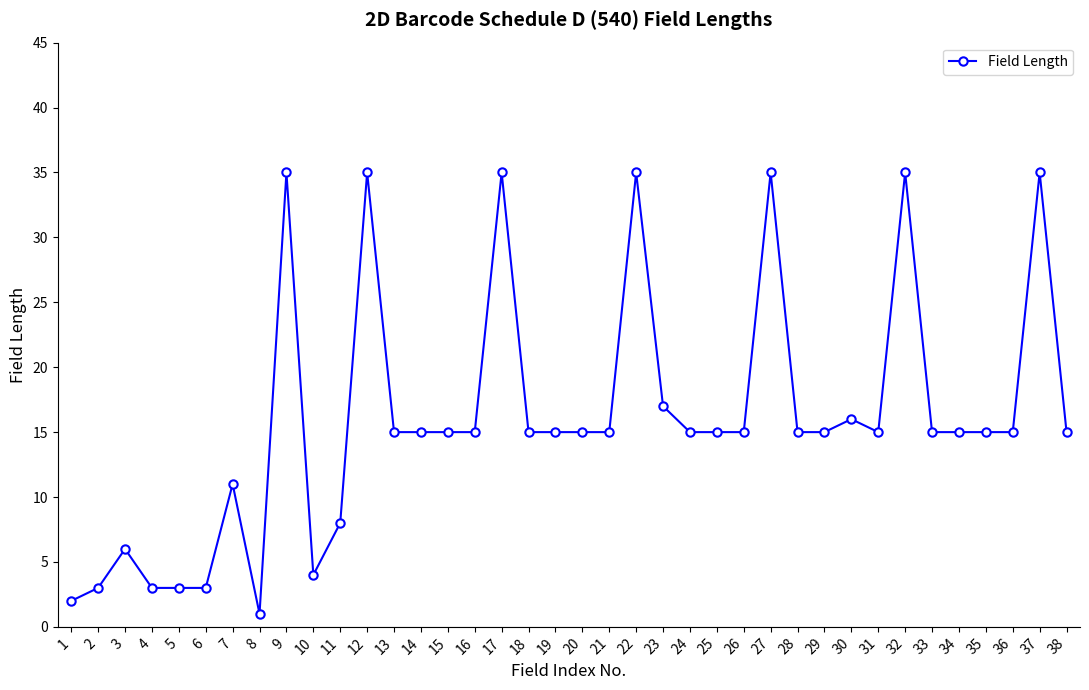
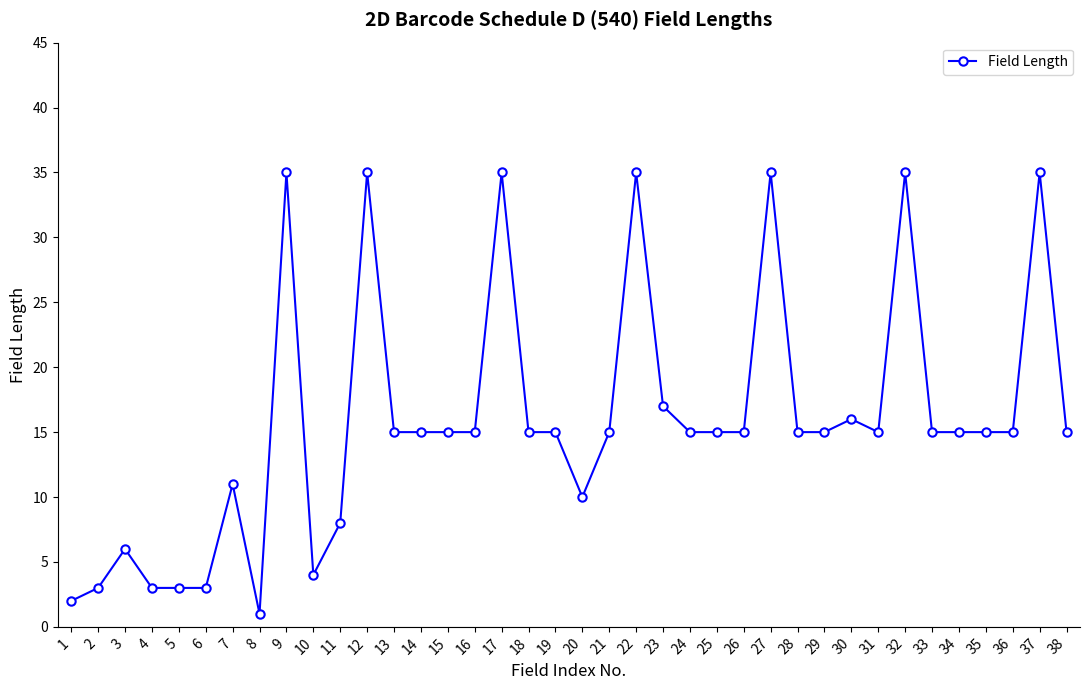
  {
    "1": 2,
    "2": 3,
    "3": 6,
    "4": 3,
    "5": 3,
    "6": 3,
    "7": 11,
    "8": 1,
    "9": 35,
    "10": 4,
    "11": 8,
    "12": 35,
    "13": 15,
    "14": 15,
    "15": 15,
    "16": 15,
    "17": 35,
    "18": 15,
    "19": 15,
-   "20": 15,
+   "20": 10,
    "21": 15,
    "22": 35,
    "23": 17,
    "24": 15,
    "25": 15,
    "26": 15,
    "27": 35,
    "28": 15,
    "29": 15,
    "30": 16,
    "31": 15,
    "32": 35,
    "33": 15,
    "34": 15,
    "35": 15,
    "36": 15,
    "37": 35,
    "38": 15
  }
